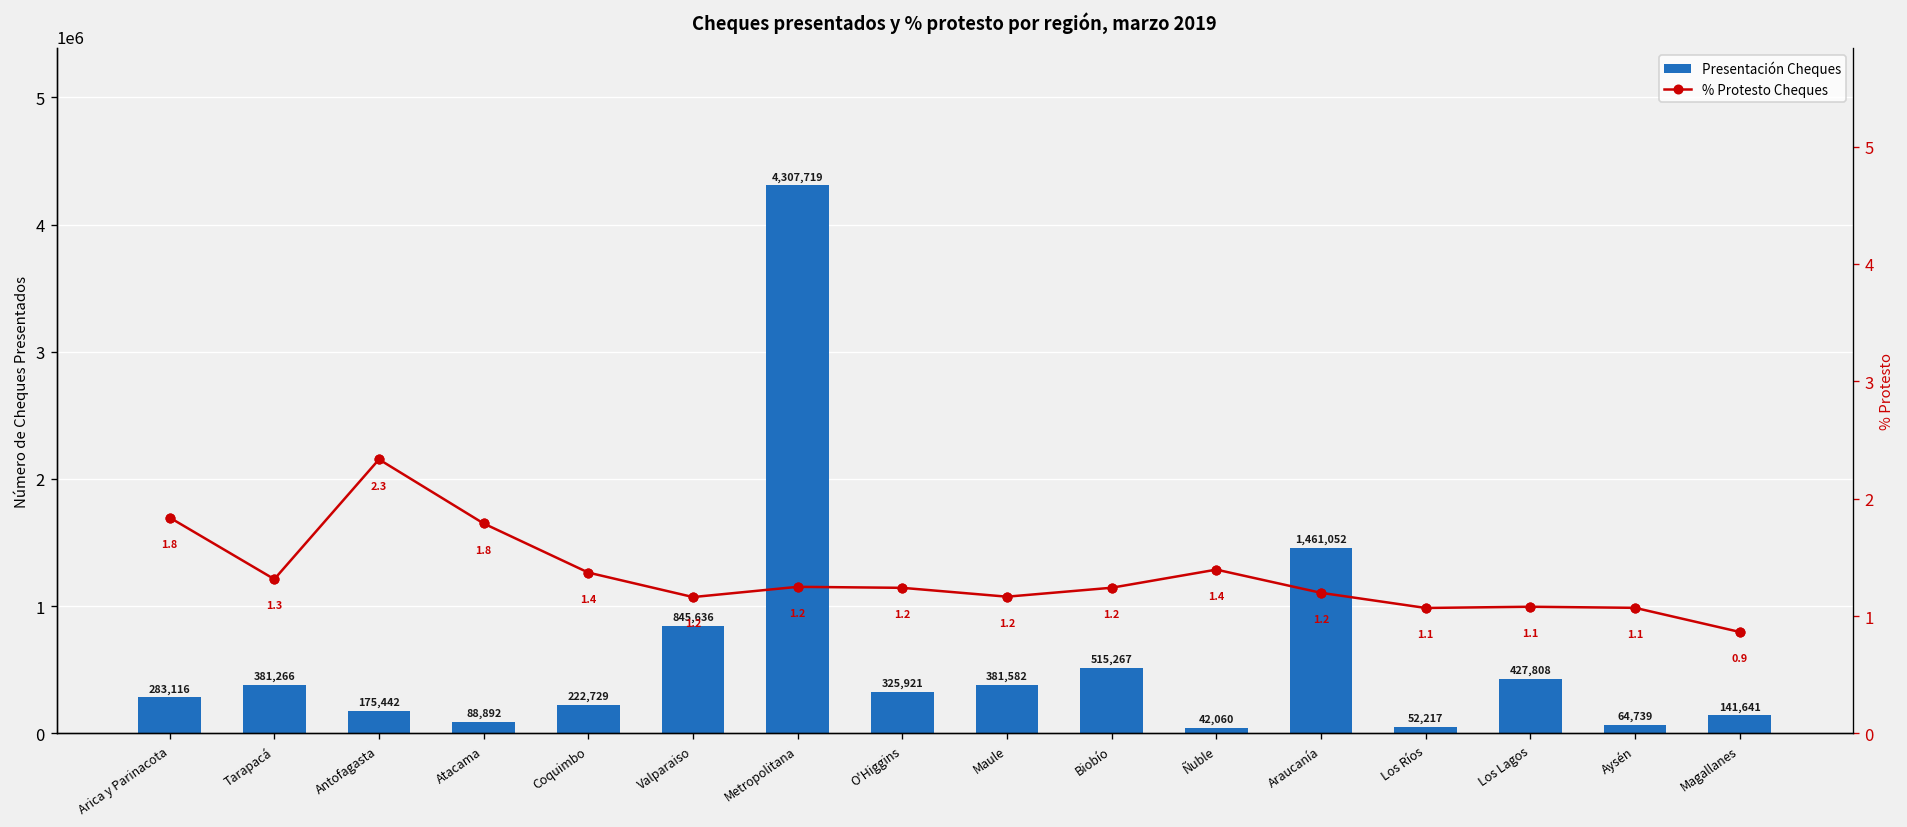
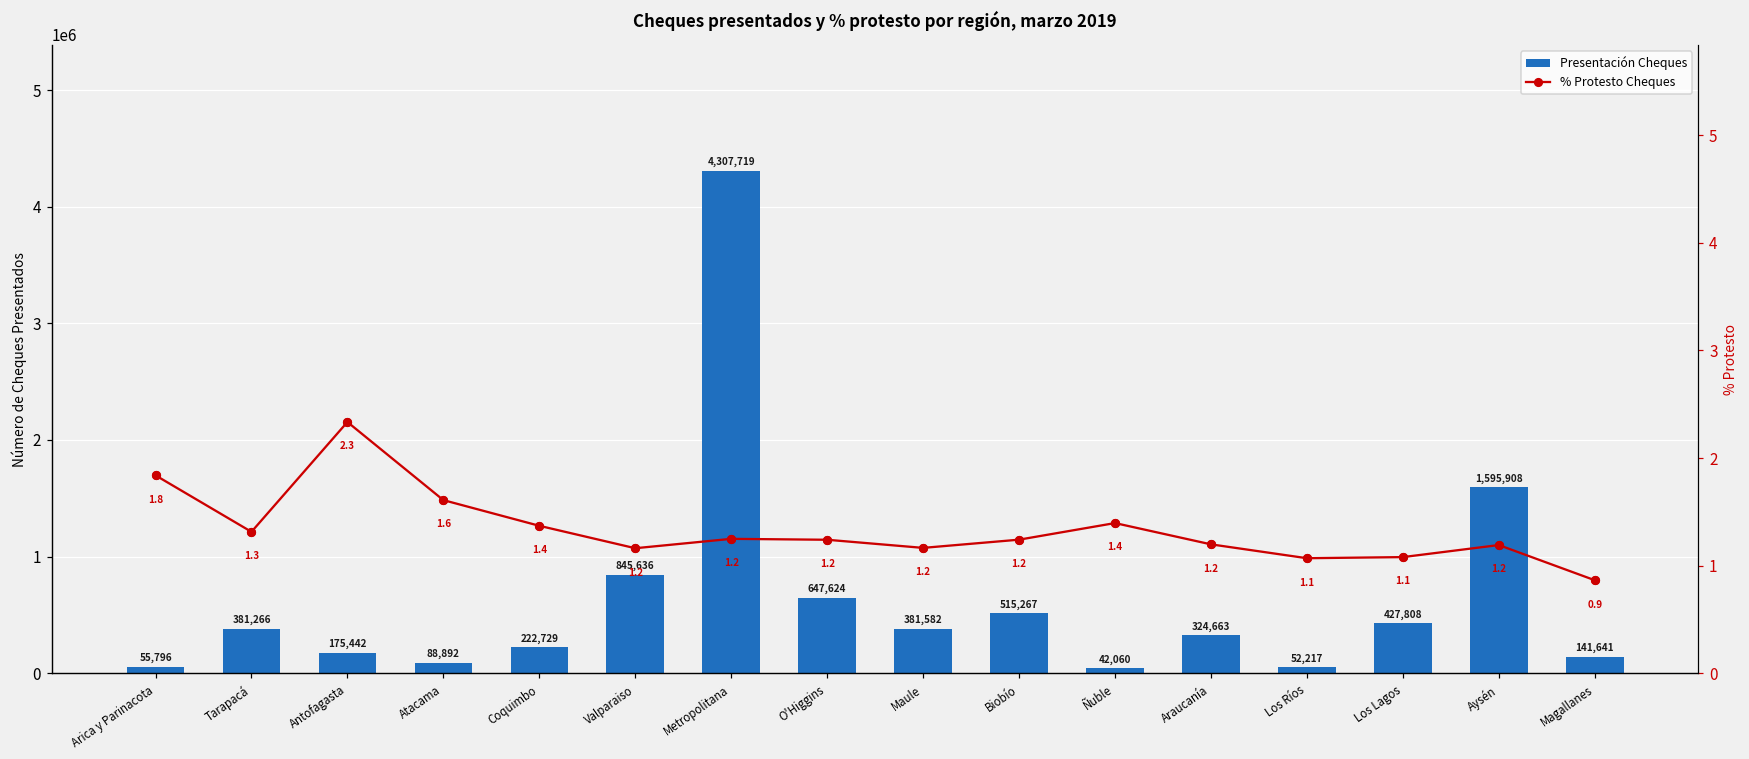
  {
    "Presentación Cheques": {
-     "Arica y Parinacota": "283,116",
+     "Arica y Parinacota": "55,796",
      "Tarapacá": "381,266",
      "Antofagasta": "175,442",
      "Atacama": "88,892",
      "Coquimbo": "222,729",
      "Valparaiso": "845,636",
      "Metropolitana": "4,307,719",
-     "O'Higgins": "325,921",
+     "O'Higgins": "647,624",
      "Maule": "381,582",
      "Biobío": "515,267",
      "Ñuble": "42,060",
-     "Araucanía": "1,461,052",
+     "Araucanía": "324,663",
      "Los Ríos": "52,217",
      "Los Lagos": "427,808",
-     "Aysén": "64,739",
+     "Aysén": "1,595,908",
      "Magallanes": "141,641"
    },
    "% Protesto Cheques": {
      "Arica y Parinacota": "1.8",
      "Tarapacá": "1.3",
      "Antofagasta": "2.3",
-     "Atacama": "1.8",
+     "Atacama": "1.6",
      "Coquimbo": "1.4",
      "Metropolitana": "1.2",
      "O'Higgins": "1.2",
      "Maule": "1.2",
      "Biobío": "1.2",
      "Ñuble": "1.4",
      "Araucanía": "1.2",
      "Los Ríos": "1.1",
      "Los Lagos": "1.1",
-     "Aysén": "1.1",
+     "Aysén": "1.2",
      "Magallanes": "0.9"
    }
  }
